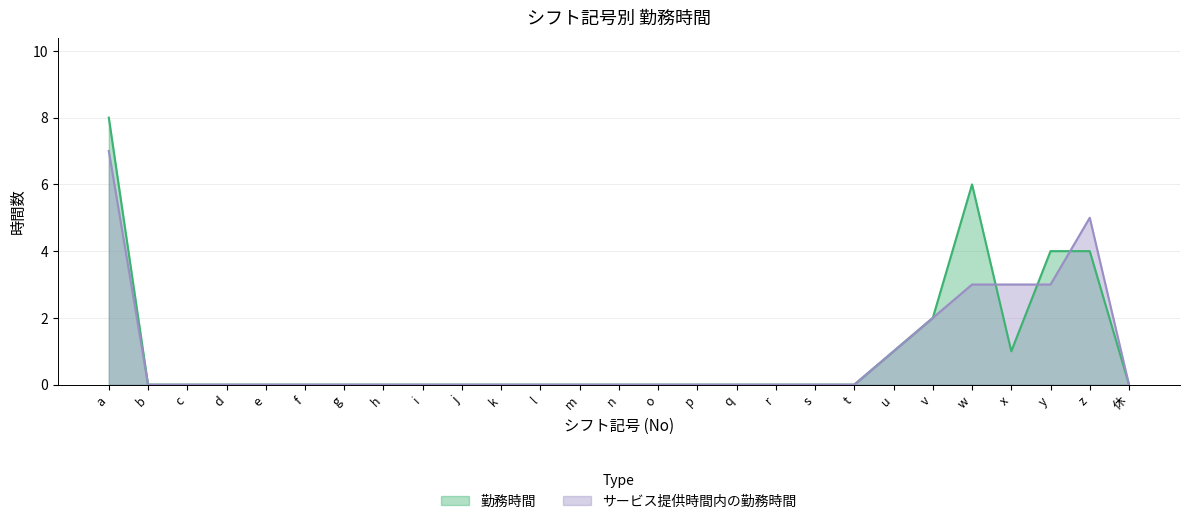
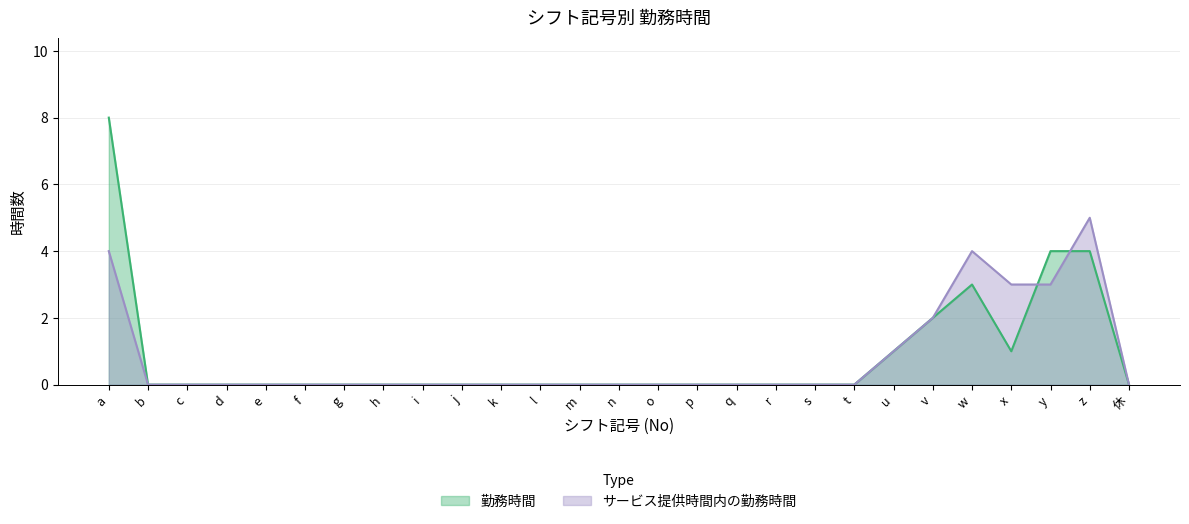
  {
    "勤務時間": {
      "a": 8,
-     "w": 6,
+     "w": 3,
      "x": 1,
      "y": 4,
      "z": 4
    },
    "サービス提供時間内の勤務時間": {
-     "a": 7,
-     "w": 3,
+     "a": 4,
+     "w": 4,
      "x": 3,
      "y": 3,
      "z": 5
    }
  }
